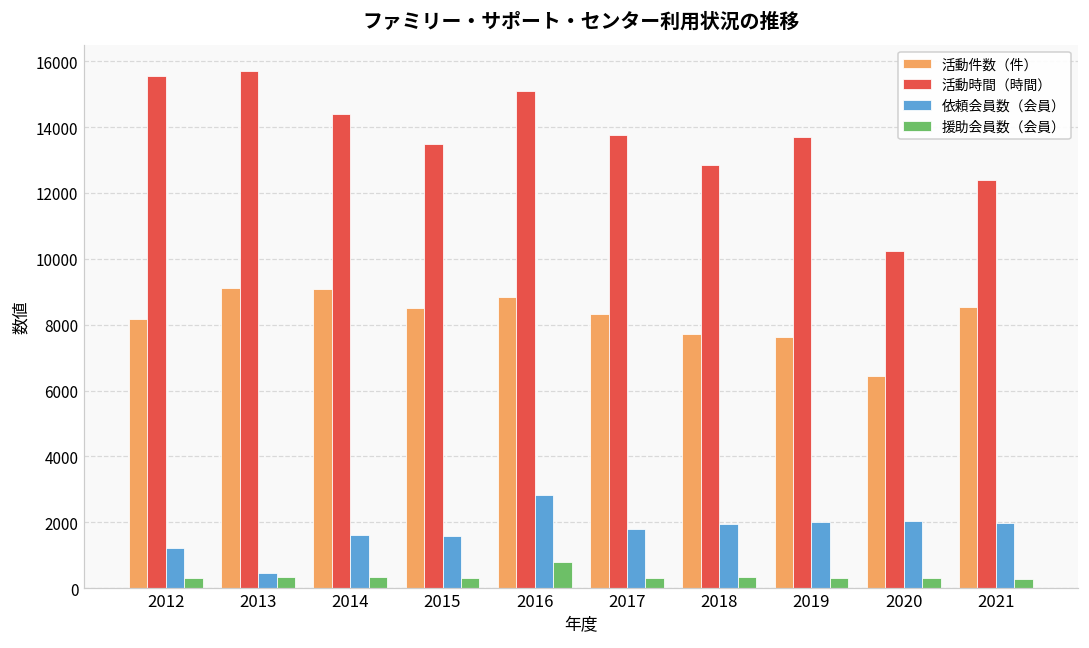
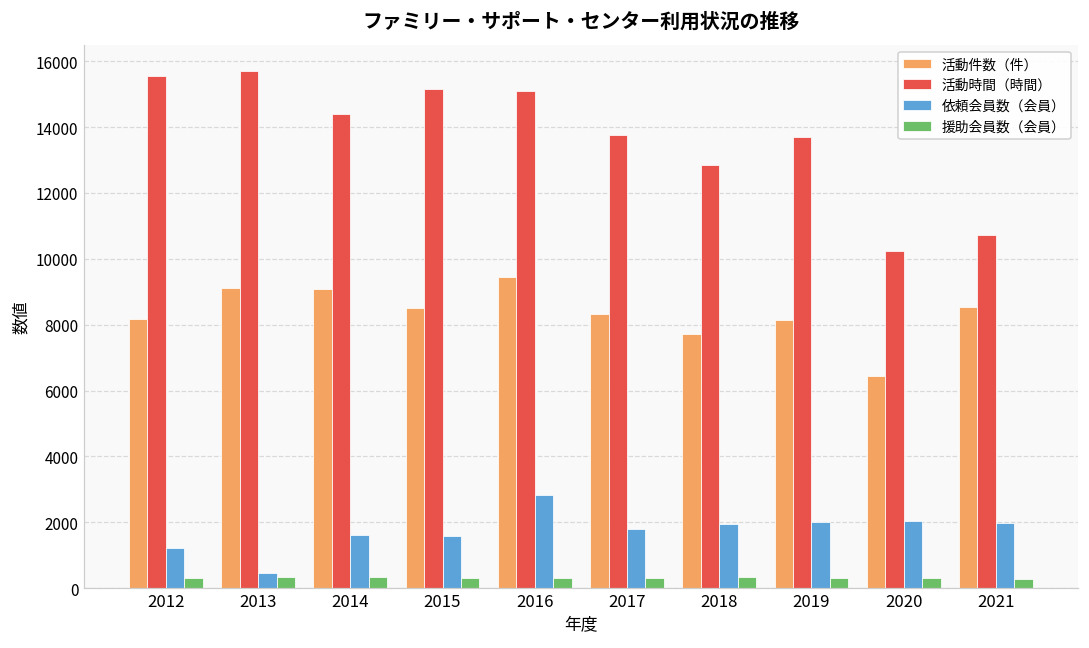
  {
    "活動件数（件）": {
      "2012": 8200,
      "2013": 9100,
      "2014": 9100,
      "2015": 8500,
-     "2016": 8900,
+     "2016": 9500,
      "2017": 8300,
      "2018": 7700,
-     "2019": 7600,
+     "2019": 8200,
      "2020": 6500,
      "2021": 8500
    },
    "活動時間（時間）": {
      "2012": 15500,
      "2013": 15700,
      "2014": 14400,
-     "2015": 13500,
+     "2015": 15100,
      "2016": 15100,
      "2017": 13800,
      "2018": 12800,
      "2019": 13700,
      "2020": 10200,
-     "2021": 12400
+     "2021": 10700
    },
    "依頼会員数（会員）": {
      "2012": 1200,
      "2013": 500,
      "2014": 1600,
      "2015": 1600,
      "2016": 2800,
      "2017": 1800,
      "2018": 2000,
      "2019": 2000,
      "2020": 2000,
      "2021": 2000
    },
    "援助会員数（会員）": {
      "2012": 300,
      "2013": 300,
      "2014": 300,
      "2015": 300,
-     "2016": 800,
+     "2016": 300,
      "2017": 300,
      "2018": 300,
      "2019": 300,
      "2020": 300,
      "2021": 300
    }
  }
